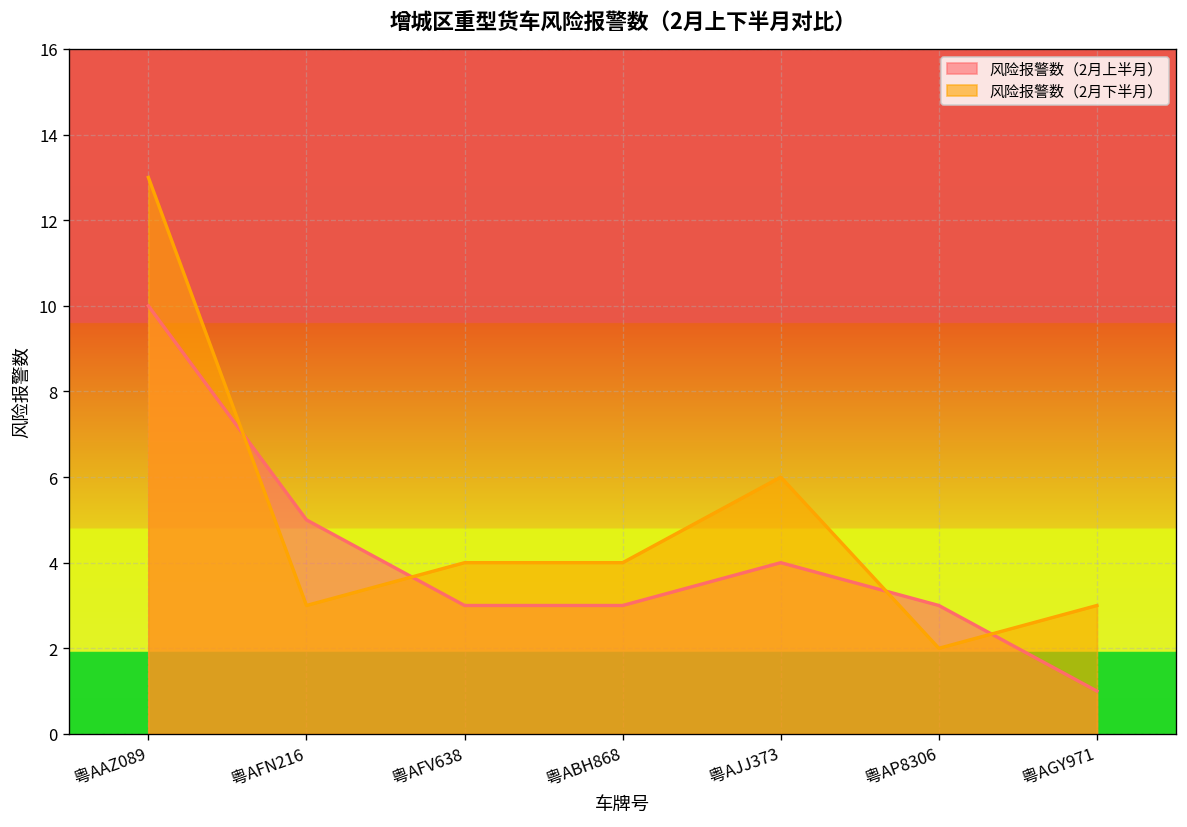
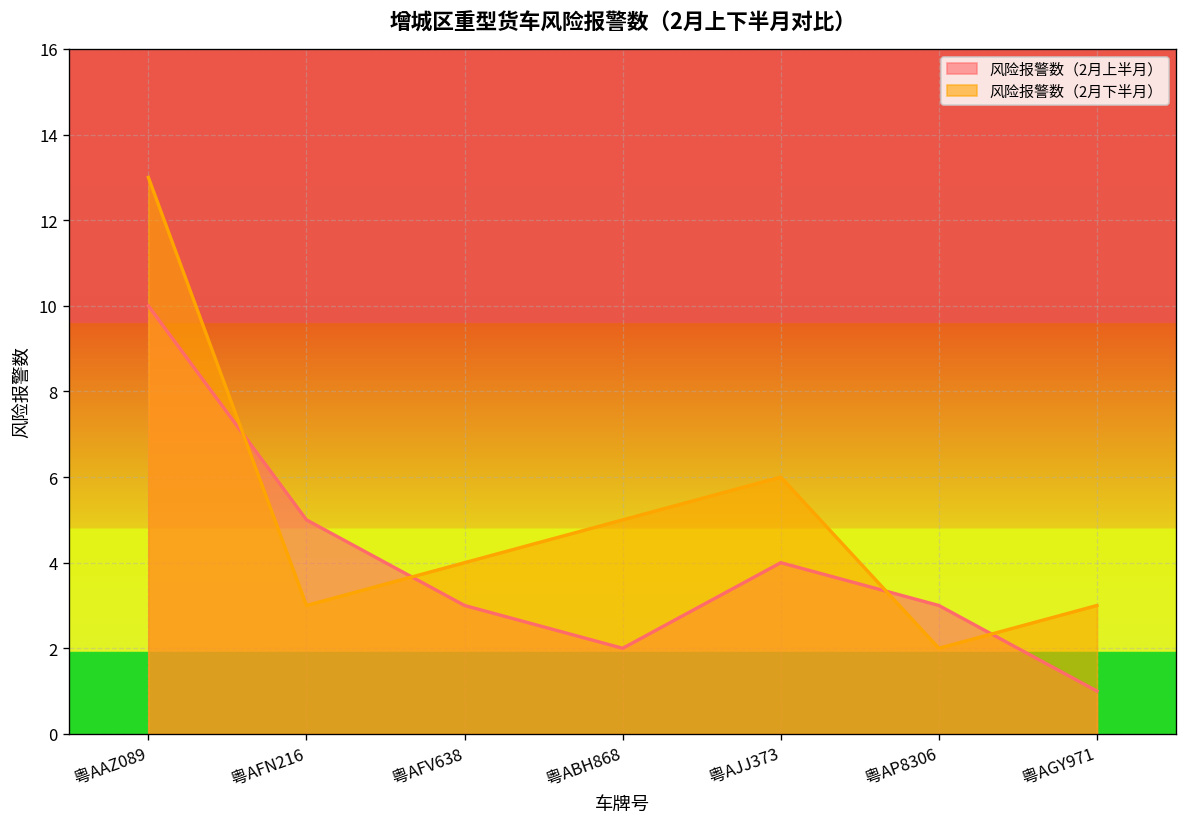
  {
    "风险报警数（2月上半月）": {
      "粤AAZ089": 10,
      "粤AFN216": 5,
      "粤AFV638": 3,
-     "粤ABH868": 3,
+     "粤ABH868": 2,
      "粤AJJ373": 4,
      "粤AP8306": 3,
      "粤AGY971": 1
    },
    "风险报警数（2月下半月）": {
      "粤AAZ089": 13,
      "粤AFN216": 3,
      "粤AFV638": 4,
-     "粤ABH868": 4,
+     "粤ABH868": 5,
      "粤AJJ373": 6,
      "粤AP8306": 2,
      "粤AGY971": 3
    }
  }
